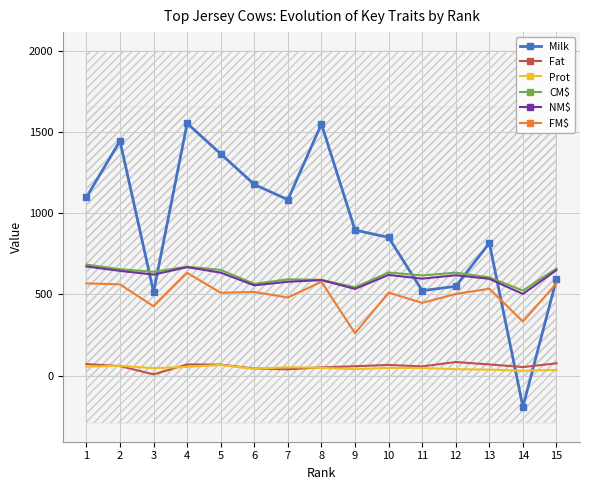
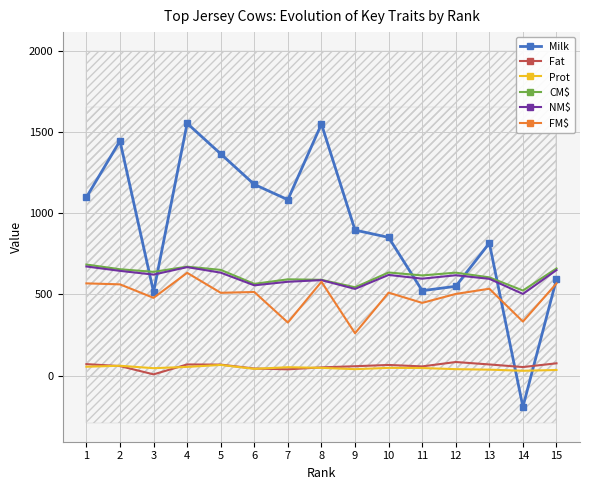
  {
    "Milk": {
      "1": 1100,
      "2": 1450,
      "3": 520,
      "4": 1550,
      "5": 1370,
      "6": 1180,
      "7": 1080,
      "8": 1550,
      "9": 900,
      "10": 850,
      "11": 520,
      "12": 550,
      "13": 820,
      "14": -190,
      "15": 590
    },
    "Fat": {
      "1": 70,
      "3": 10,
      "9": 60,
      "10": 70,
      "12": 80,
      "13": 70,
      "14": 50,
      "15": 80
    },
    "Prot": {
      "1": 60,
      "3": 50,
      "9": 40,
      "10": 50,
      "12": 40,
      "13": 40,
      "14": 30,
      "15": 40
    },
    "CM$": {
      "3": 640,
      "5": 650,
      "11": 620,
      "12": 630,
      "14": 520
    },
    "NM$": {
      "3": 620,
      "5": 630,
      "11": 600,
      "12": 620,
      "14": 500
    },
    "FM$": {
      "1": 570,
      "2": 560,
-     "3": 430,
+     "3": 480,
      "4": 630,
      "5": 510,
      "6": 520,
-     "7": 480,
+     "7": 330,
      "9": 260,
      "10": 510,
      "11": 450,
      "12": 500,
      "13": 540,
      "14": 330,
      "15": 570
    }
  }
